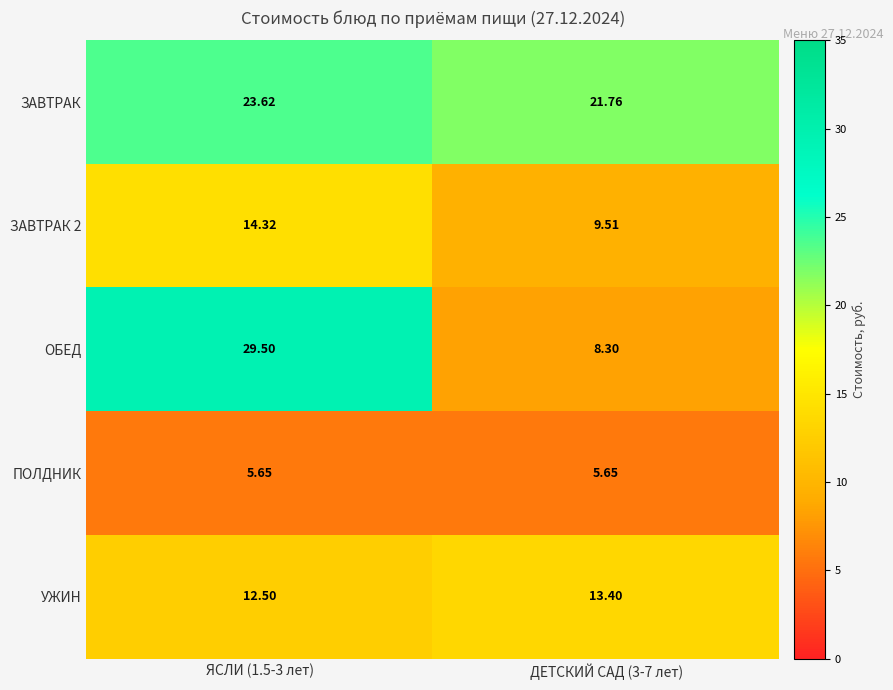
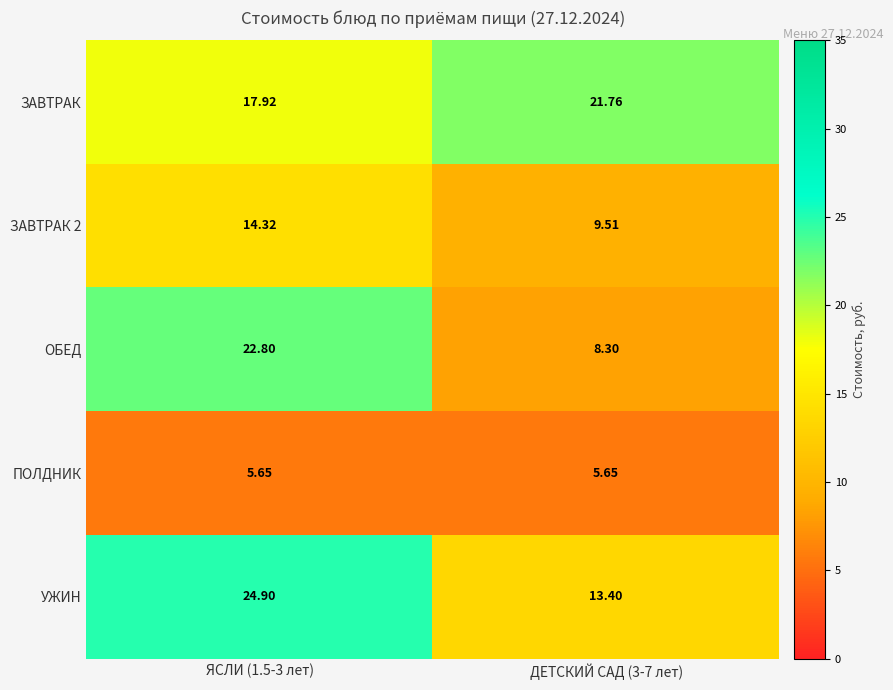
  {
    "ЗАВТРАК": {
-     "ЯСЛИ (1.5-3 лет)": 23.62,
+     "ЯСЛИ (1.5-3 лет)": 17.92,
      "ДЕТСКИЙ САД (3-7 лет)": 21.76
    },
    "ЗАВТРАК 2": {
      "ЯСЛИ (1.5-3 лет)": 14.32,
      "ДЕТСКИЙ САД (3-7 лет)": 9.51
    },
    "ОБЕД": {
-     "ЯСЛИ (1.5-3 лет)": 29.50,
+     "ЯСЛИ (1.5-3 лет)": 22.80,
      "ДЕТСКИЙ САД (3-7 лет)": 8.30
    },
    "ПОЛДНИК": {
      "ЯСЛИ (1.5-3 лет)": 5.65,
      "ДЕТСКИЙ САД (3-7 лет)": 5.65
    },
    "УЖИН": {
-     "ЯСЛИ (1.5-3 лет)": 12.50,
+     "ЯСЛИ (1.5-3 лет)": 24.90,
      "ДЕТСКИЙ САД (3-7 лет)": 13.40
    }
  }
